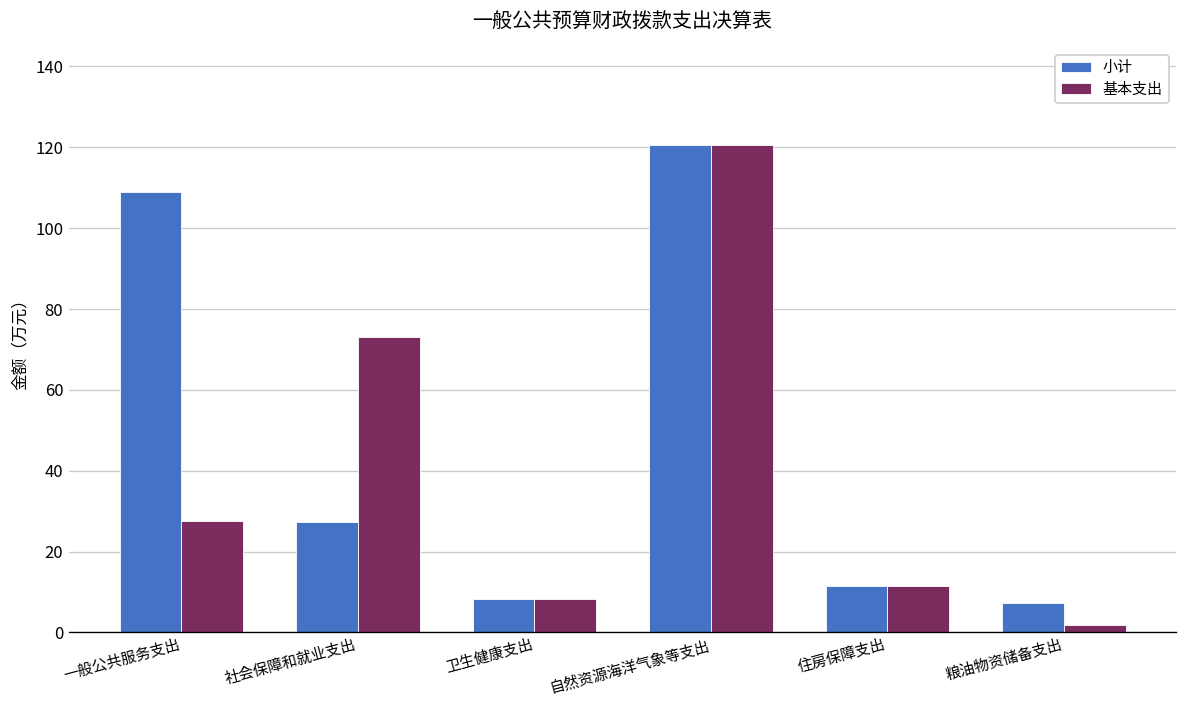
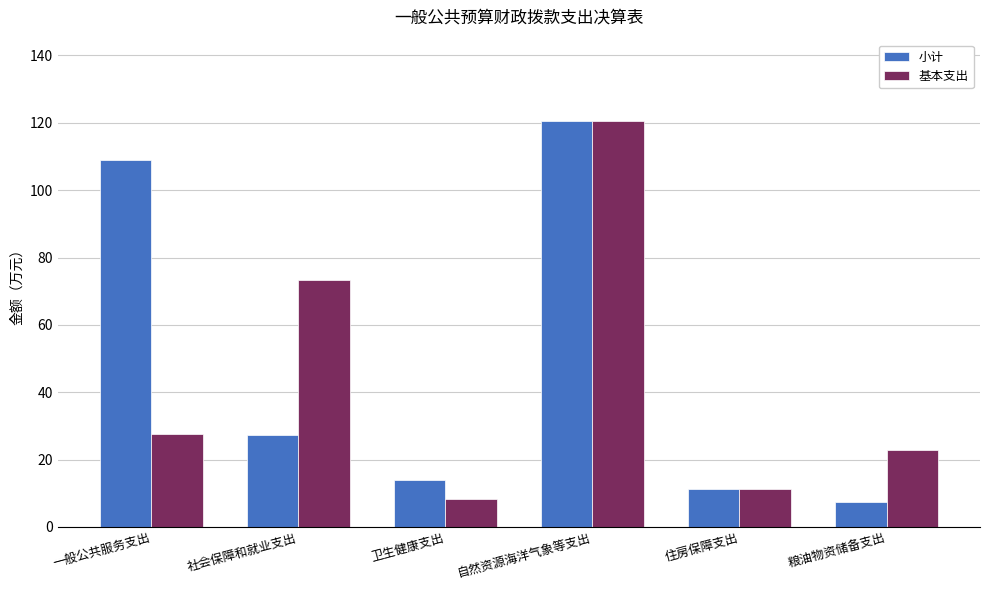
  {
    "小计": {
      "一般公共服务支出": 109,
      "社会保障和就业支出": 27,
-     "卫生健康支出": 8,
+     "卫生健康支出": 14,
      "自然资源海洋气象等支出": 121,
      "住房保障支出": 11,
      "粮油物资储备支出": 7
    },
    "基本支出": {
      "一般公共服务支出": 28,
      "社会保障和就业支出": 73,
      "卫生健康支出": 8,
      "自然资源海洋气象等支出": 121,
      "住房保障支出": 11,
-     "粮油物资储备支出": 2
+     "粮油物资储备支出": 23
    }
  }
